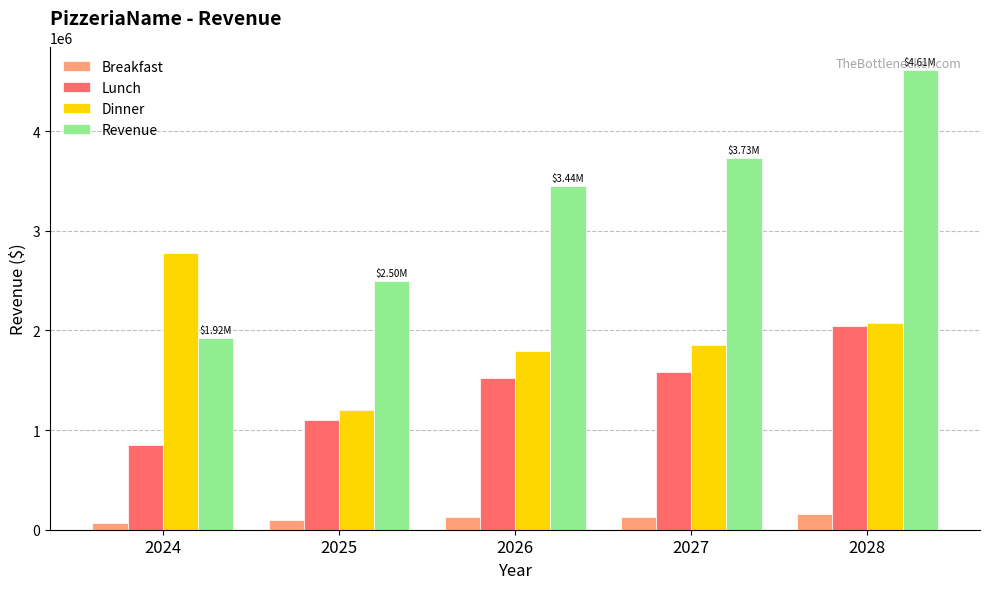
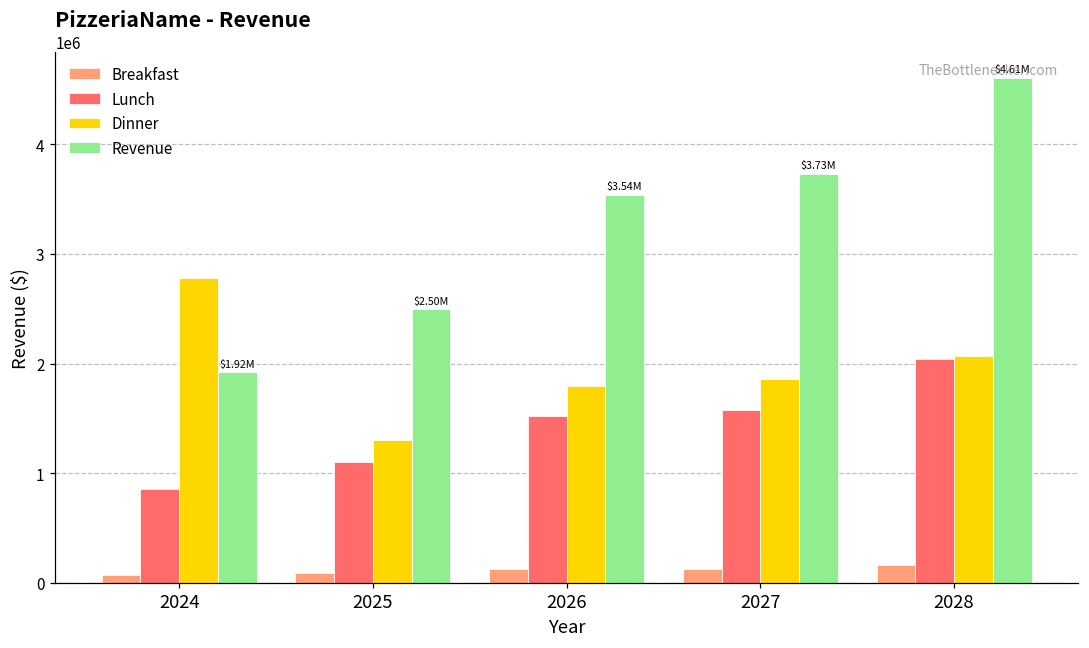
  {
    "Dinner": {
      "2024": "2800000",
-     "2025": "1200000",
+     "2025": "1300000",
      "2026": "1800000",
      "2027": "1900000",
      "2028": "2100000"
    },
    "Revenue": {
      "2024": "$1.92M",
      "2025": "$2.50M",
-     "2026": "$3.44M",
+     "2026": "$3.54M",
      "2027": "$3.73M"
    }
  }
